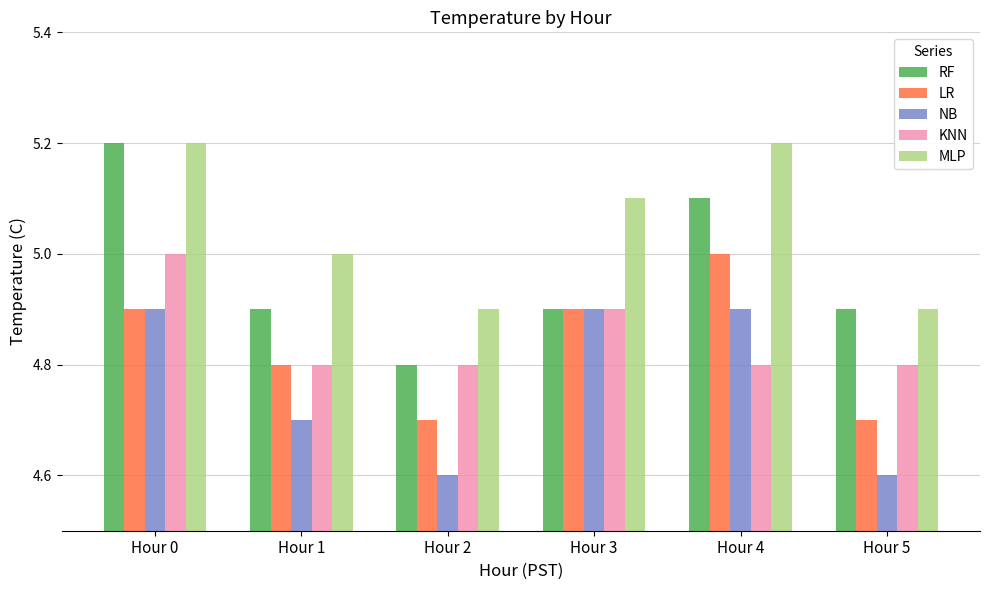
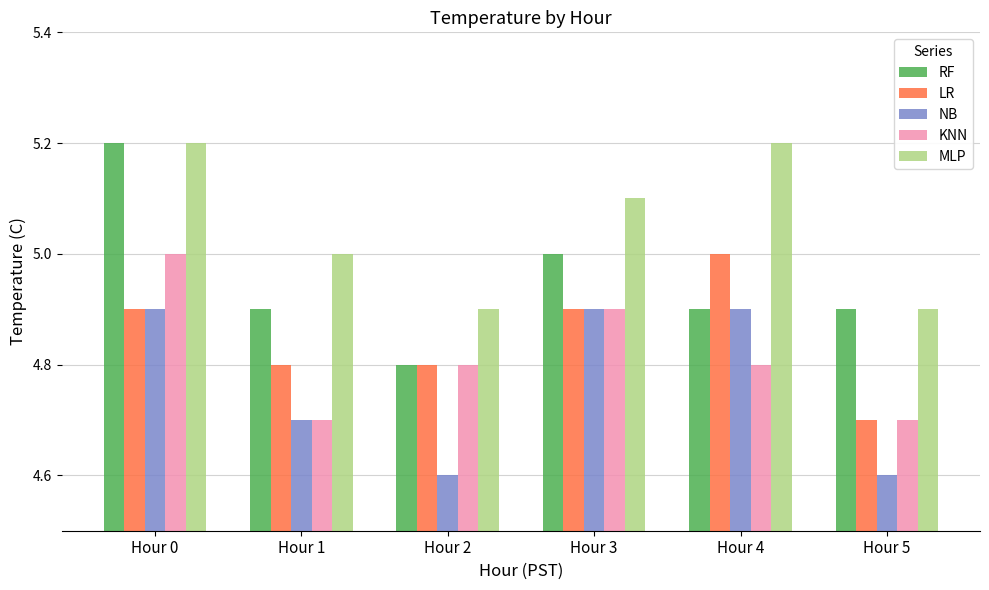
  {
    "RF": {
      "Hour 0": 5.2,
      "Hour 1": 4.9,
      "Hour 2": 4.8,
-     "Hour 3": 4.9,
-     "Hour 4": 5.1,
+     "Hour 3": 5.0,
+     "Hour 4": 4.9,
      "Hour 5": 4.9
    },
    "LR": {
      "Hour 0": 4.9,
      "Hour 1": 4.8,
-     "Hour 2": 4.7,
+     "Hour 2": 4.8,
      "Hour 3": 4.9,
      "Hour 4": 5.0,
      "Hour 5": 4.7
    },
    "NB": {
      "Hour 0": 4.9,
      "Hour 1": 4.7,
      "Hour 2": 4.6,
      "Hour 3": 4.9,
      "Hour 4": 4.9,
      "Hour 5": 4.6
    },
    "KNN": {
      "Hour 0": 5.0,
-     "Hour 1": 4.8,
+     "Hour 1": 4.7,
      "Hour 2": 4.8,
      "Hour 3": 4.9,
      "Hour 4": 4.8,
-     "Hour 5": 4.8
+     "Hour 5": 4.7
    },
    "MLP": {
      "Hour 0": 5.2,
      "Hour 1": 5.0,
      "Hour 2": 4.9,
      "Hour 3": 5.1,
      "Hour 4": 5.2,
      "Hour 5": 4.9
    }
  }
